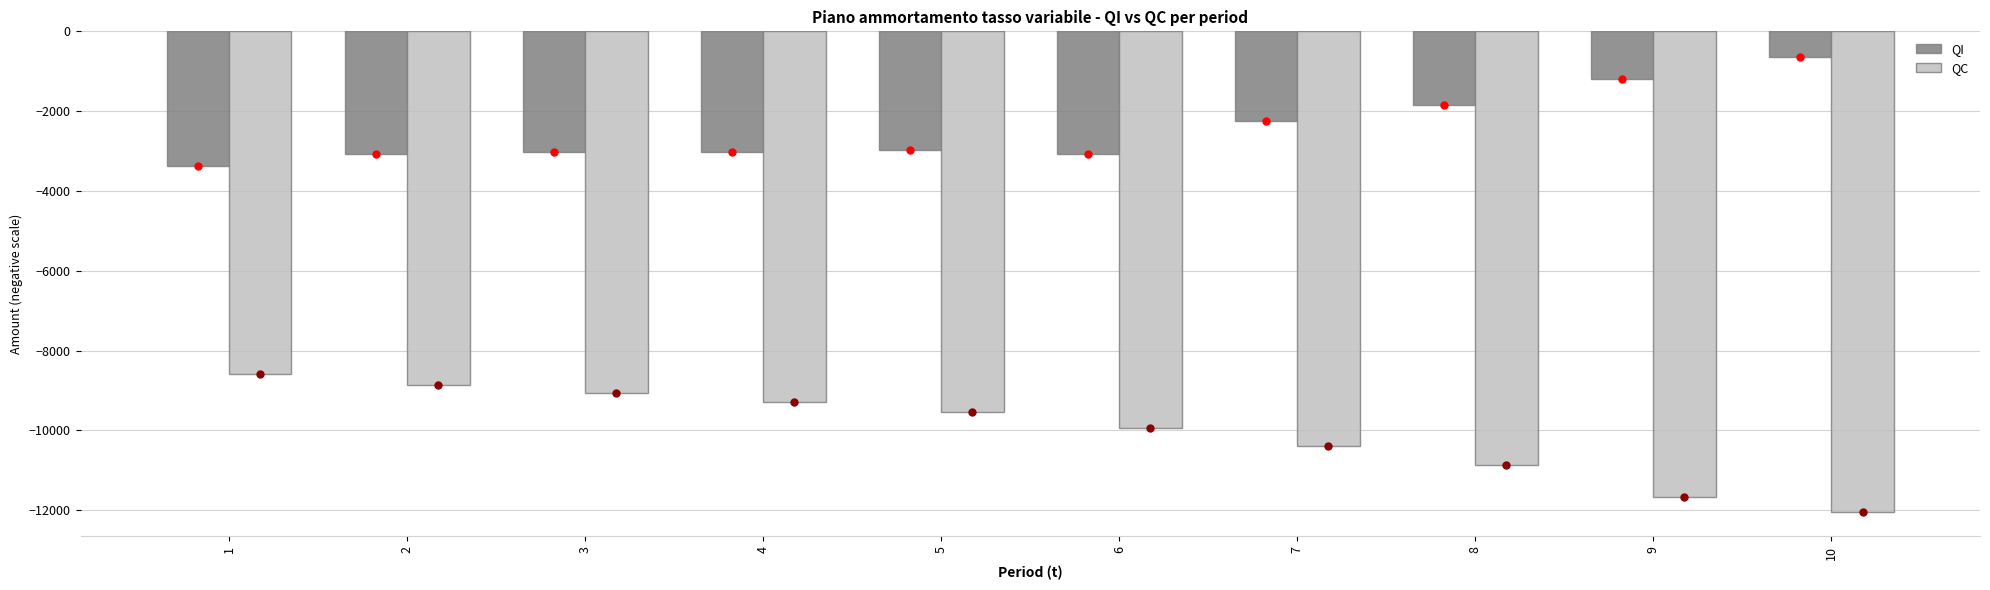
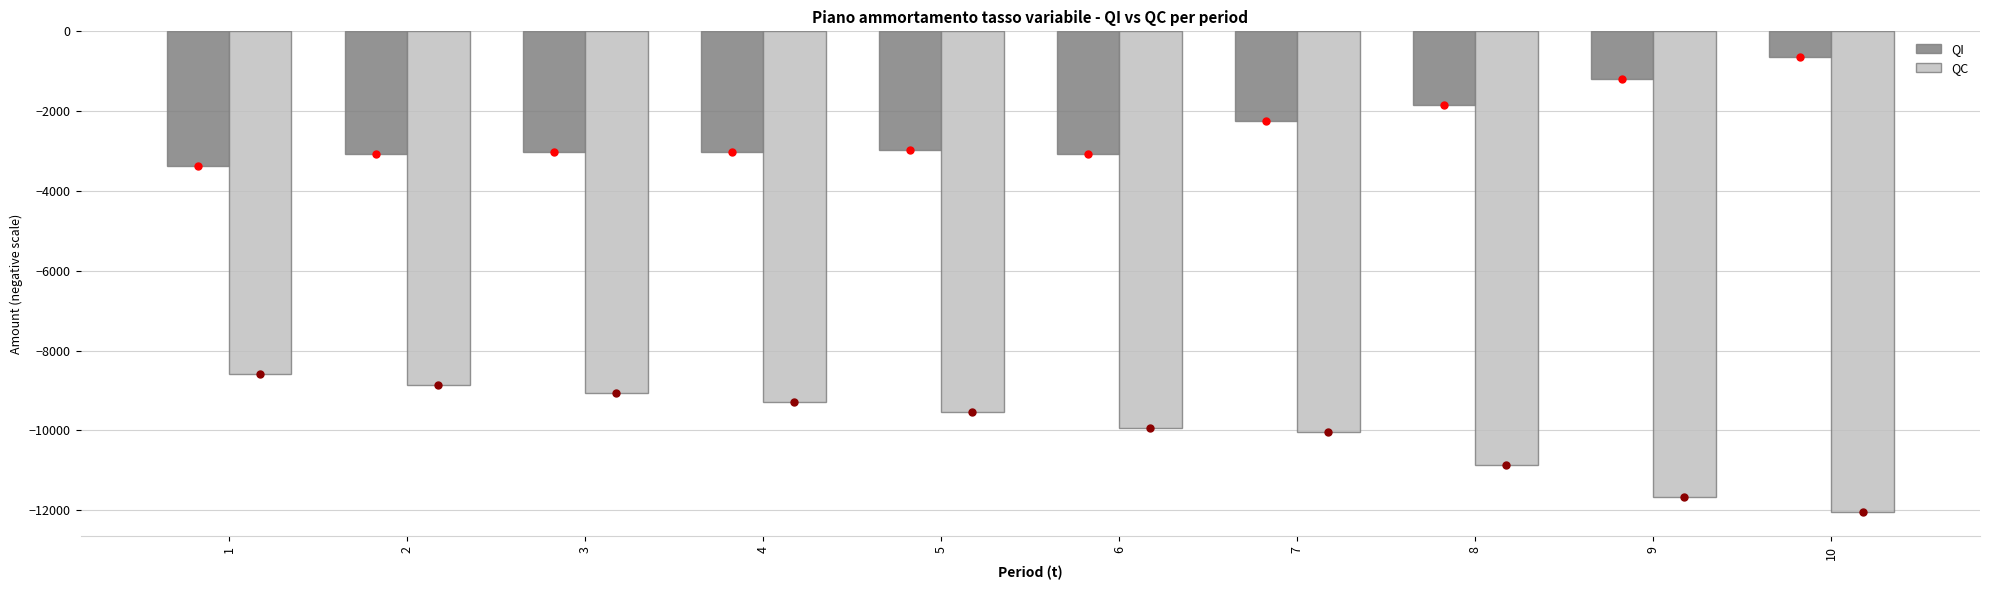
  {
    "QI": {
      "1": -3400,
      "2": -3100,
      "3": -3000,
      "4": -3000,
      "5": -3000,
      "6": -3100,
      "7": -2300,
      "8": -1800,
      "9": -1200,
      "10": -600
    },
    "QC": {
      "1": -8600,
      "2": -8900,
      "3": -9100,
      "4": -9300,
      "5": -9500,
      "6": -9900,
-     "7": -10400,
+     "7": -10000,
      "8": -10900,
      "9": -11700,
      "10": -12000
    }
  }
